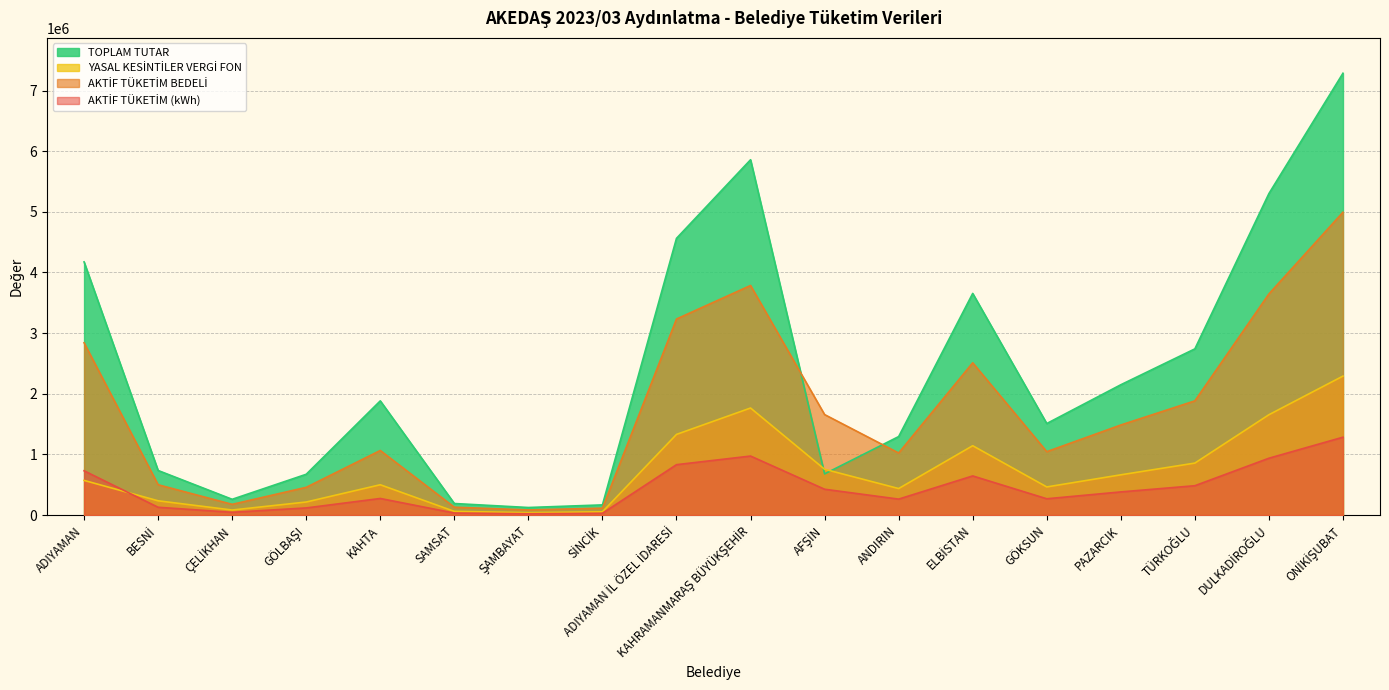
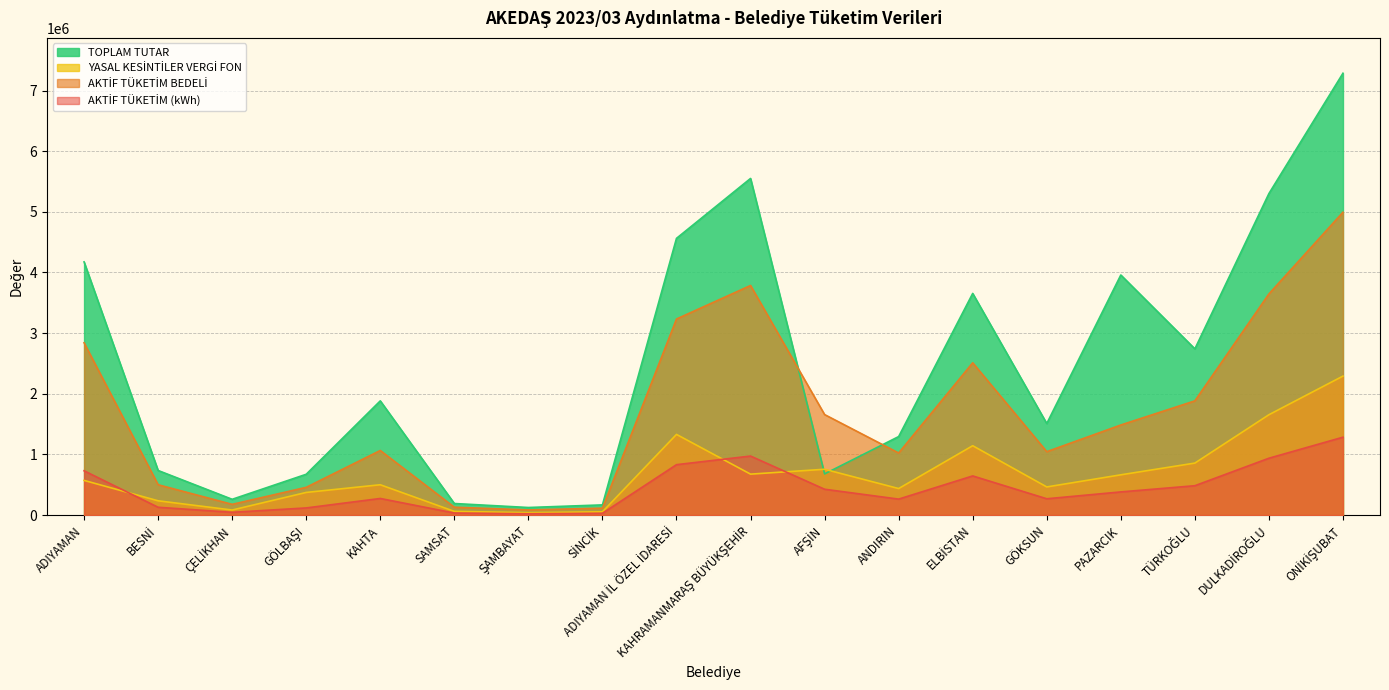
  {
    "TOPLAM TUTAR": {
      "ADIYAMAN": 4200000,
      "BESNİ": 700000,
      "ÇELİKHAN": 300000,
      "GÖLBAŞI": 700000,
      "KAHTA": 1900000,
      "SAMSAT": 200000,
      "SİNCİK": 200000,
      "ADIYAMAN İL ÖZEL İDARESİ": 4600000,
-     "KAHRAMANMARAŞ BÜYÜKŞEHİR": 5900000,
+     "KAHRAMANMARAŞ BÜYÜKŞEHİR": 5600000,
      "AFŞİN": 700000,
      "ANDIRIN": 1300000,
      "ELBİSTAN": 3700000,
      "GÖKSUN": 1500000,
-     "PAZARCIK": 2100000,
+     "PAZARCIK": 4000000,
      "TÜRKOĞLU": 2700000,
      "DULKADİROĞLU": 5300000,
      "ONİKİŞUBAT": 7300000
    },
    "YASAL KESİNTİLER VERGİ FON": {
      "ADIYAMAN": 600000,
      "BESNİ": 200000,
-     "GÖLBAŞI": 200000,
+     "GÖLBAŞI": 400000,
      "KAHTA": 500000,
      "ADIYAMAN İL ÖZEL İDARESİ": 1300000,
-     "KAHRAMANMARAŞ BÜYÜKŞEHİR": 1800000,
+     "KAHRAMANMARAŞ BÜYÜKŞEHİR": 700000,
      "AFŞİN": 800000,
      "ANDIRIN": 400000,
      "ELBİSTAN": 1100000,
      "GÖKSUN": 500000,
      "PAZARCIK": 700000,
      "TÜRKOĞLU": 900000,
      "DULKADİROĞLU": 1700000,
      "ONİKİŞUBAT": 2300000
    }
  }
